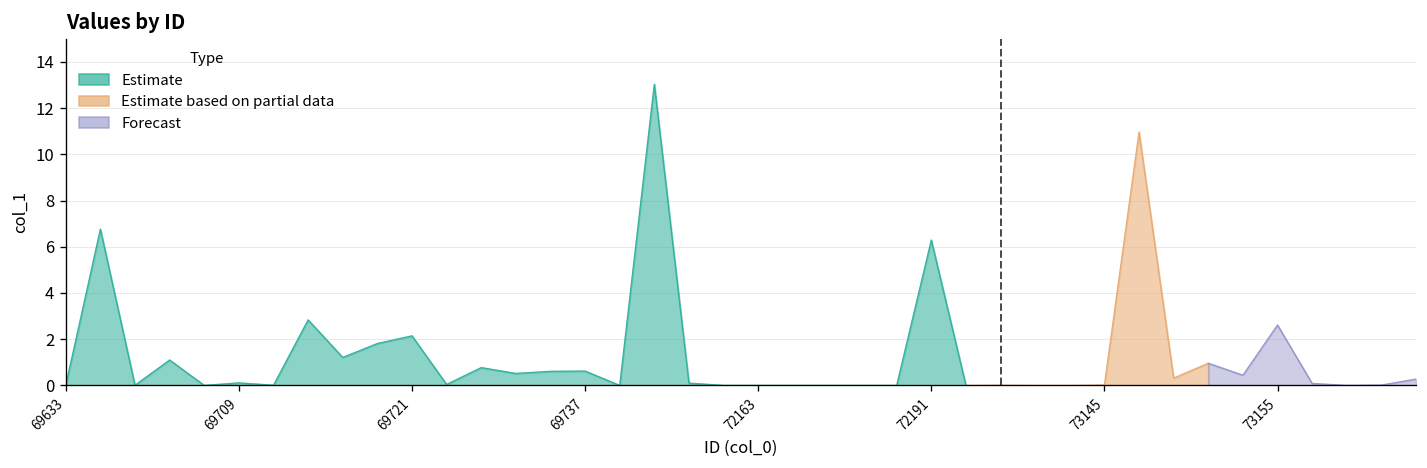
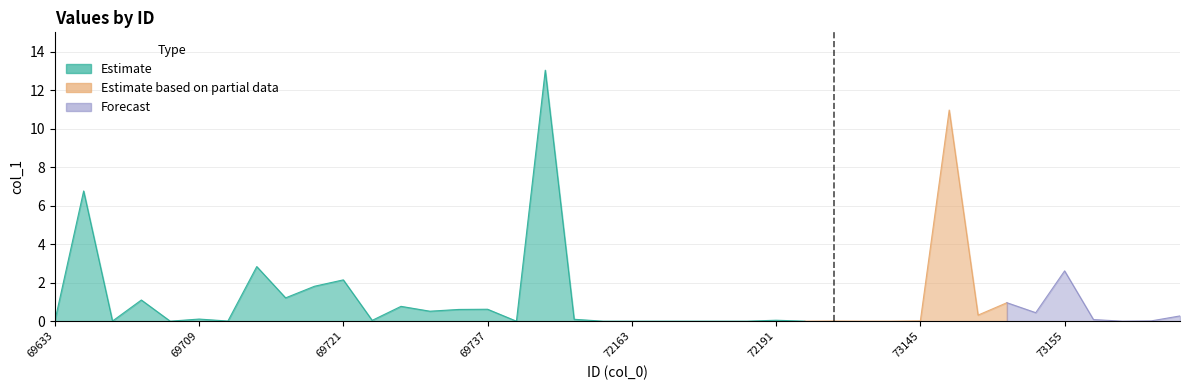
  {
    "Estimate": {
      "69633": 0.0,
      "69709": 0.1,
      "69721": 2.1,
      "69737": 0.6,
      "72163": 0.0,
-     "72191": 6.3
+     "72191": 0.0
    },
    "Estimate based on partial data": {
      "73145": 0.0
    },
    "Forecast": {
      "73155": 2.6
    }
  }
